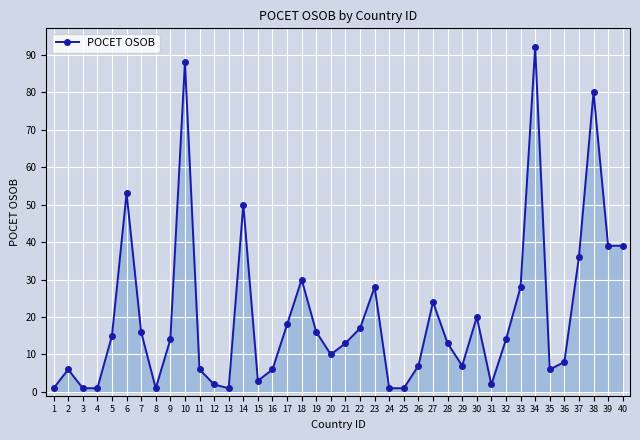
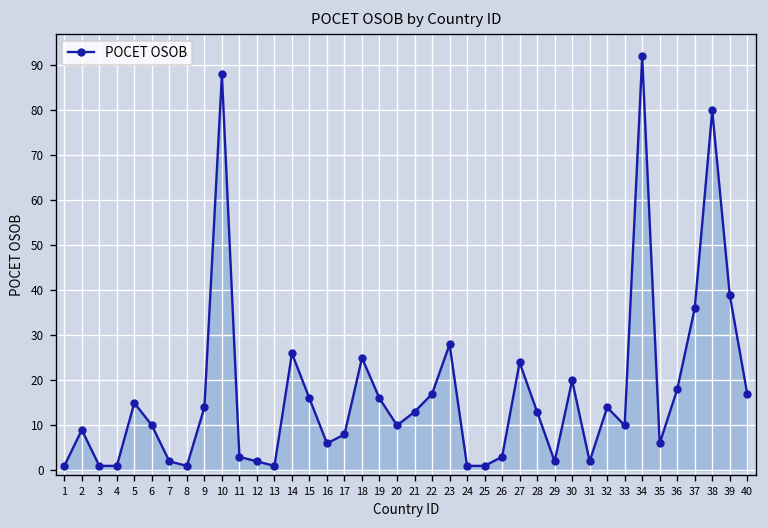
  {
    "1": 1,
-   "2": 6,
+   "2": 9,
    "3": 1,
    "4": 1,
    "5": 15,
-   "6": 53,
-   "7": 16,
+   "6": 10,
+   "7": 2,
    "8": 1,
    "9": 14,
    "10": 88,
-   "11": 6,
+   "11": 3,
    "12": 2,
    "13": 1,
-   "14": 50,
-   "15": 3,
+   "14": 26,
+   "15": 16,
    "16": 6,
-   "17": 18,
-   "18": 30,
+   "17": 8,
+   "18": 25,
    "19": 16,
    "20": 10,
    "21": 13,
    "22": 17,
    "23": 28,
    "24": 1,
    "25": 1,
-   "26": 7,
+   "26": 3,
    "27": 24,
    "28": 13,
-   "29": 7,
+   "29": 2,
    "30": 20,
    "31": 2,
    "32": 14,
-   "33": 28,
+   "33": 10,
    "34": 92,
    "35": 6,
-   "36": 8,
+   "36": 18,
    "37": 36,
    "38": 80,
    "39": 39,
-   "40": 39
+   "40": 17
  }
